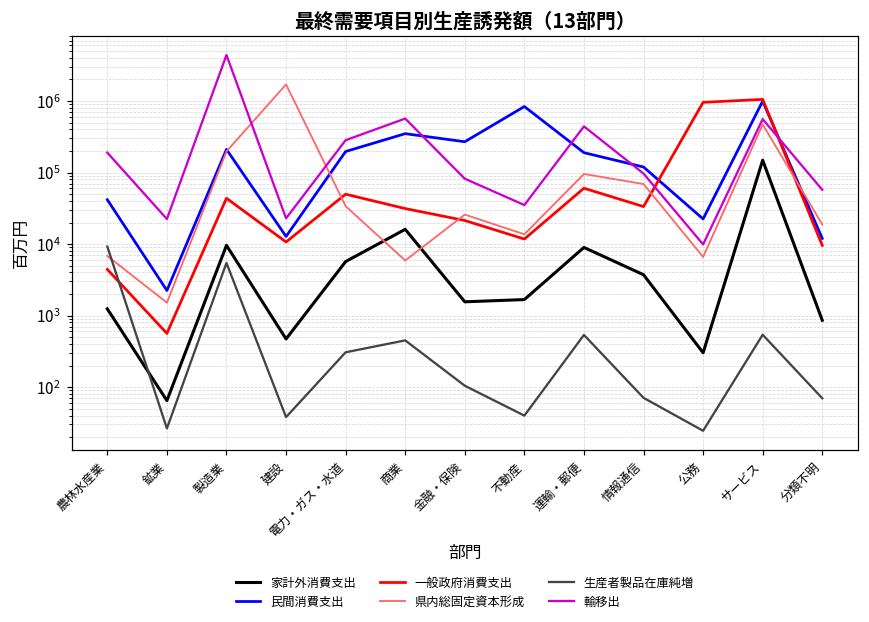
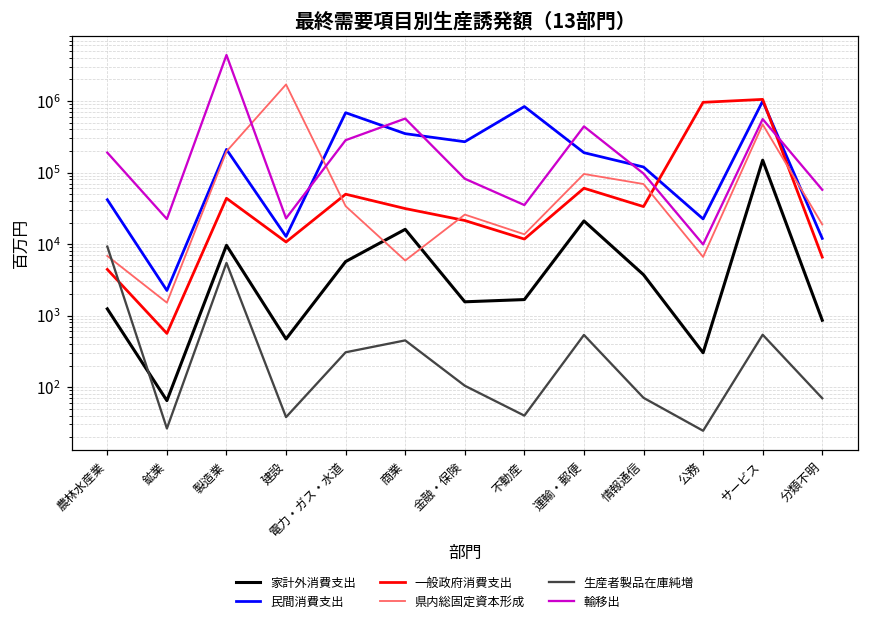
  {
    "家計外消費支出": {
      "農林水産業": 1200,
      "鉱業": 60,
      "製造業": 10000,
      "建設": 500,
      "電力・ガス・水道": 6000,
      "商業": 16000,
      "金融・保険": 1600,
      "不動産": 1700,
-     "運輸・郵便": 9000,
+     "運輸・郵便": 21000,
      "情報通信": 4000,
      "公務": 300,
      "サービス": 150000,
      "分類不明": 900
    },
    "民間消費支出": {
      "農林水産業": 40000,
      "鉱業": 2200,
      "建設": 13000,
-     "電力・ガス・水道": 200000,
+     "電力・ガス・水道": 700000,
      "商業": 300000,
      "金融・保険": 270000,
      "不動産": 800000,
      "運輸・郵便": 190000,
      "情報通信": 120000,
      "公務": 22000,
      "分類不明": 12000
    },
    "一般政府消費支出": {
      "農林水産業": 4000,
      "鉱業": 600,
      "製造業": 40000,
      "建設": 11000,
      "電力・ガス・水道": 50000,
      "商業": 30000,
      "金融・保険": 21000,
      "不動産": 12000,
      "運輸・郵便": 60000,
      "情報通信": 30000,
      "公務": 1000000,
-     "分類不明": 10000
+     "分類不明": 7000
    },
    "県内総固定資本形成": {
      "農林水産業": 7000,
      "鉱業": 1500,
      "建設": 1700000,
      "電力・ガス・水道": 30000,
      "商業": 6000,
      "金融・保険": 26000,
      "不動産": 14000,
      "運輸・郵便": 100000,
      "情報通信": 70000,
      "公務": 7000,
      "サービス": 500000,
      "分類不明": 19000
    },
    "生産者製品在庫純増": {
      "農林水産業": 9000,
      "鉱業": 26,
      "製造業": 5000,
      "建設": 40,
      "電力・ガス・水道": 300,
      "商業": 400,
      "金融・保険": 100,
      "不動産": 40,
      "運輸・郵便": 500,
      "情報通信": 70,
      "公務": 24,
      "サービス": 500,
      "分類不明": 70
    },
    "輸移出": {
      "農林水産業": 190000,
      "鉱業": 22000,
      "製造業": 4000000,
      "建設": 23000,
      "電力・ガス・水道": 300000,
      "商業": 600000,
      "金融・保険": 80000,
      "不動産": 40000,
      "運輸・郵便": 400000,
      "情報通信": 100000,
      "公務": 10000,
      "サービス": 600000,
      "分類不明": 60000
    }
  }
